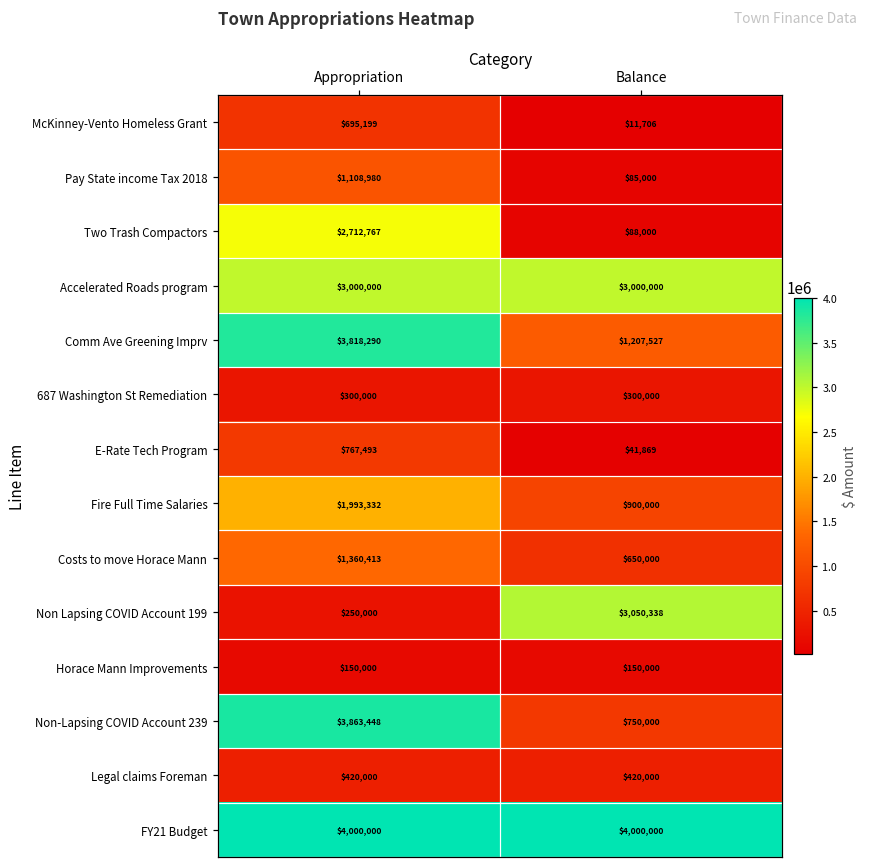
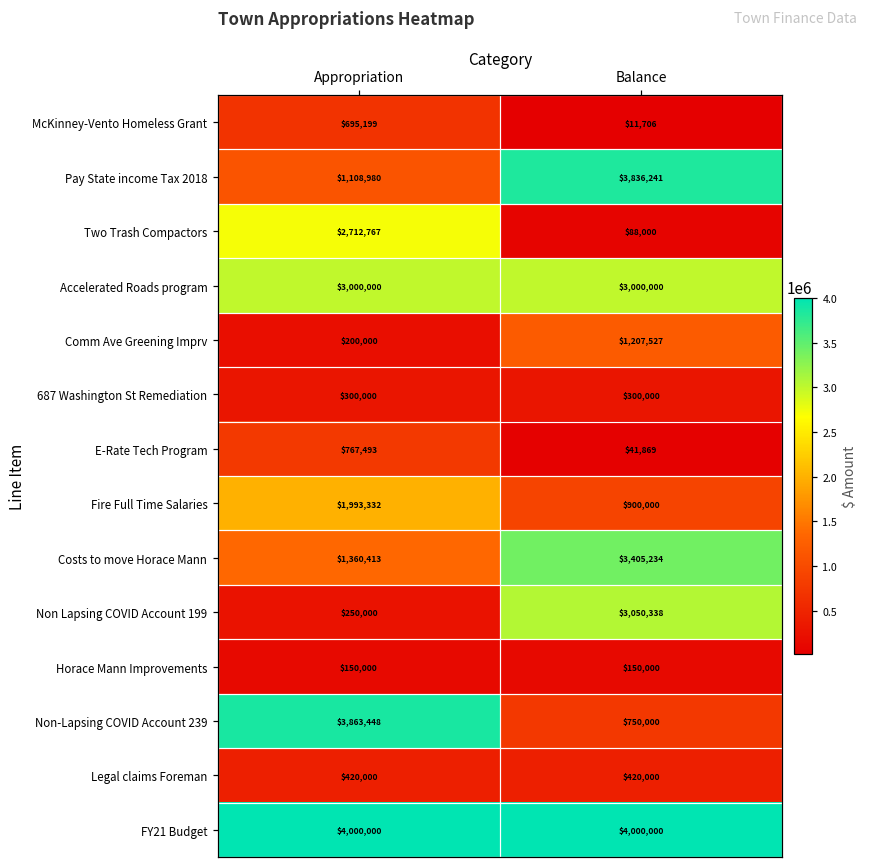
  {
    "McKinney-Vento Homeless Grant": {
      "Appropriation": "$695,199",
      "Balance": "$11,706"
    },
    "Pay State income Tax 2018": {
      "Appropriation": "$1,108,980",
-     "Balance": "$85,000"
+     "Balance": "$3,836,241"
    },
    "Two Trash Compactors": {
      "Appropriation": "$2,712,767",
      "Balance": "$88,000"
    },
    "Accelerated Roads program": {
      "Appropriation": "$3,000,000",
      "Balance": "$3,000,000"
    },
    "Comm Ave Greening Imprv": {
-     "Appropriation": "$3,818,290",
+     "Appropriation": "$200,000",
      "Balance": "$1,207,527"
    },
    "687 Washington St Remediation": {
      "Appropriation": "$300,000",
      "Balance": "$300,000"
    },
    "E-Rate Tech Program": {
      "Appropriation": "$767,493",
      "Balance": "$41,869"
    },
    "Fire Full Time Salaries": {
      "Appropriation": "$1,993,332",
      "Balance": "$900,000"
    },
    "Costs to move Horace Mann": {
      "Appropriation": "$1,360,413",
-     "Balance": "$650,000"
+     "Balance": "$3,405,234"
    },
    "Non Lapsing COVID Account 199": {
      "Appropriation": "$250,000",
      "Balance": "$3,050,338"
    },
    "Horace Mann Improvements": {
      "Appropriation": "$150,000",
      "Balance": "$150,000"
    },
    "Non-Lapsing COVID Account 239": {
      "Appropriation": "$3,863,448",
      "Balance": "$750,000"
    },
    "Legal claims Foreman": {
      "Appropriation": "$420,000",
      "Balance": "$420,000"
    },
    "FY21 Budget": {
      "Appropriation": "$4,000,000",
      "Balance": "$4,000,000"
    }
  }
